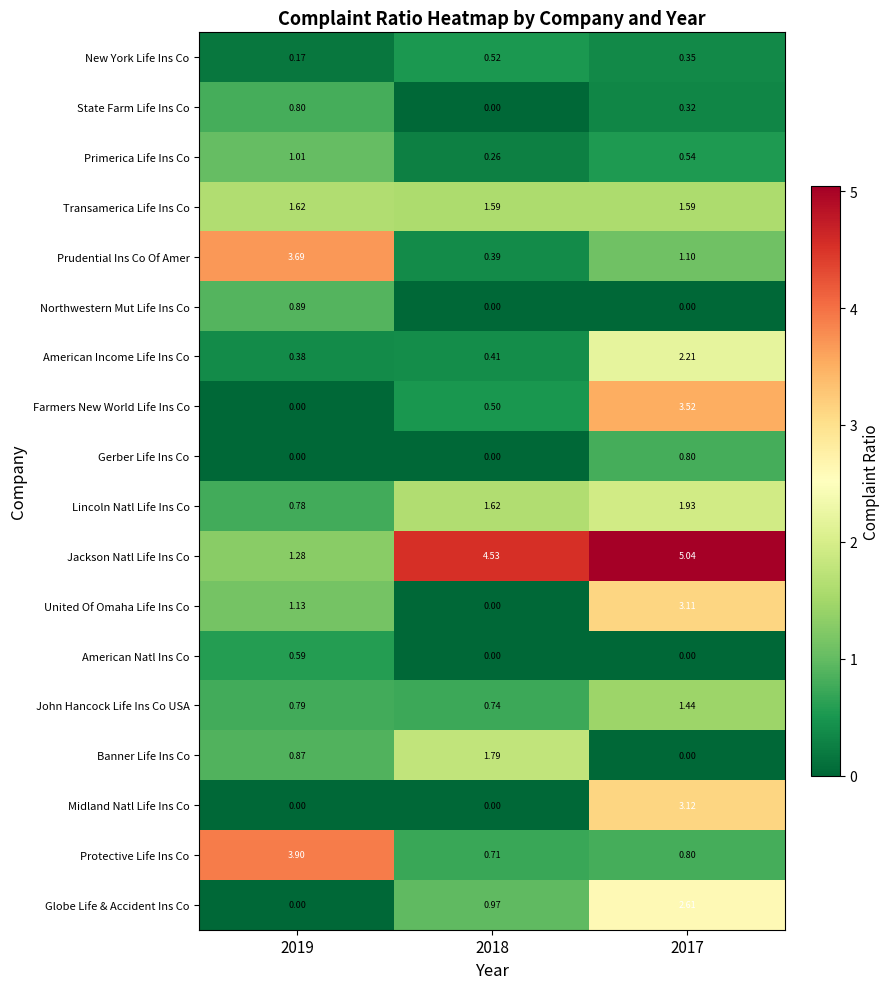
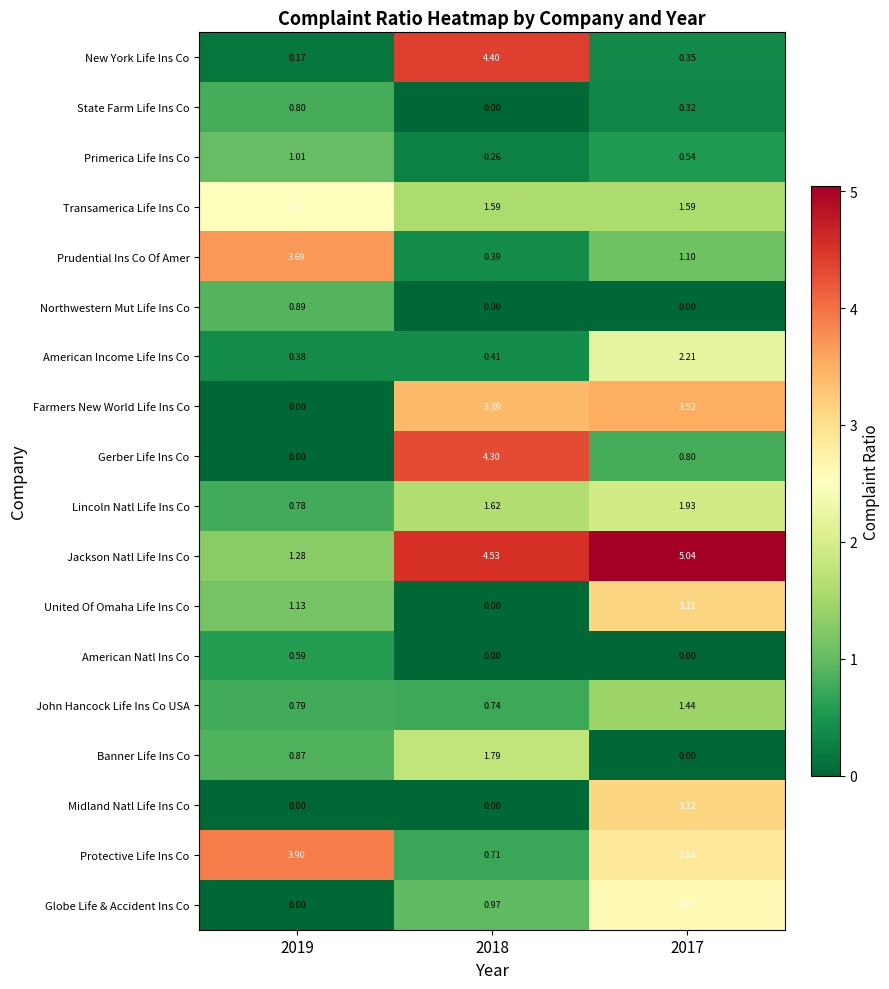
  {
    "New York Life Ins Co": {
      "2019": 0.17,
-     "2018": 0.52,
+     "2018": 4.40,
      "2017": 0.35
    },
    "State Farm Life Ins Co": {
      "2019": 0.80,
      "2018": 0.00,
      "2017": 0.32
    },
    "Primerica Life Ins Co": {
      "2019": 1.01,
      "2018": 0.26,
      "2017": 0.54
    },
    "Transamerica Life Ins Co": {
-     "2019": 1.62,
+     "2019": 2.51,
      "2018": 1.59,
      "2017": 1.59
    },
    "Prudential Ins Co Of Amer": {
      "2019": 3.69,
      "2018": 0.39,
      "2017": 1.10
    },
    "Northwestern Mut Life Ins Co": {
      "2019": 0.89,
      "2018": 0.00,
      "2017": 0.00
    },
    "American Income Life Ins Co": {
      "2019": 0.38,
      "2018": 0.41,
      "2017": 2.21
    },
    "Farmers New World Life Ins Co": {
      "2019": 0.00,
-     "2018": 0.50,
+     "2018": 3.39,
      "2017": 3.52
    },
    "Gerber Life Ins Co": {
      "2019": 0.00,
-     "2018": 0.00,
+     "2018": 4.30,
      "2017": 0.80
    },
    "Lincoln Natl Life Ins Co": {
      "2019": 0.78,
      "2018": 1.62,
      "2017": 1.93
    },
    "Jackson Natl Life Ins Co": {
      "2019": 1.28,
      "2018": 4.53,
      "2017": 5.04
    },
    "United Of Omaha Life Ins Co": {
      "2019": 1.13,
      "2018": 0.00,
      "2017": 3.11
    },
    "American Natl Ins Co": {
      "2019": 0.59,
      "2018": 0.00,
      "2017": 0.00
    },
    "John Hancock Life Ins Co USA": {
      "2019": 0.79,
      "2018": 0.74,
      "2017": 1.44
    },
    "Banner Life Ins Co": {
      "2019": 0.87,
      "2018": 1.79,
      "2017": 0.00
    },
    "Midland Natl Life Ins Co": {
      "2019": 0.00,
      "2018": 0.00,
      "2017": 3.12
    },
    "Protective Life Ins Co": {
      "2019": 3.90,
      "2018": 0.71,
-     "2017": 0.80
+     "2017": 2.88
    },
    "Globe Life & Accident Ins Co": {
      "2019": 0.00,
      "2018": 0.97,
      "2017": 2.61
    }
  }
